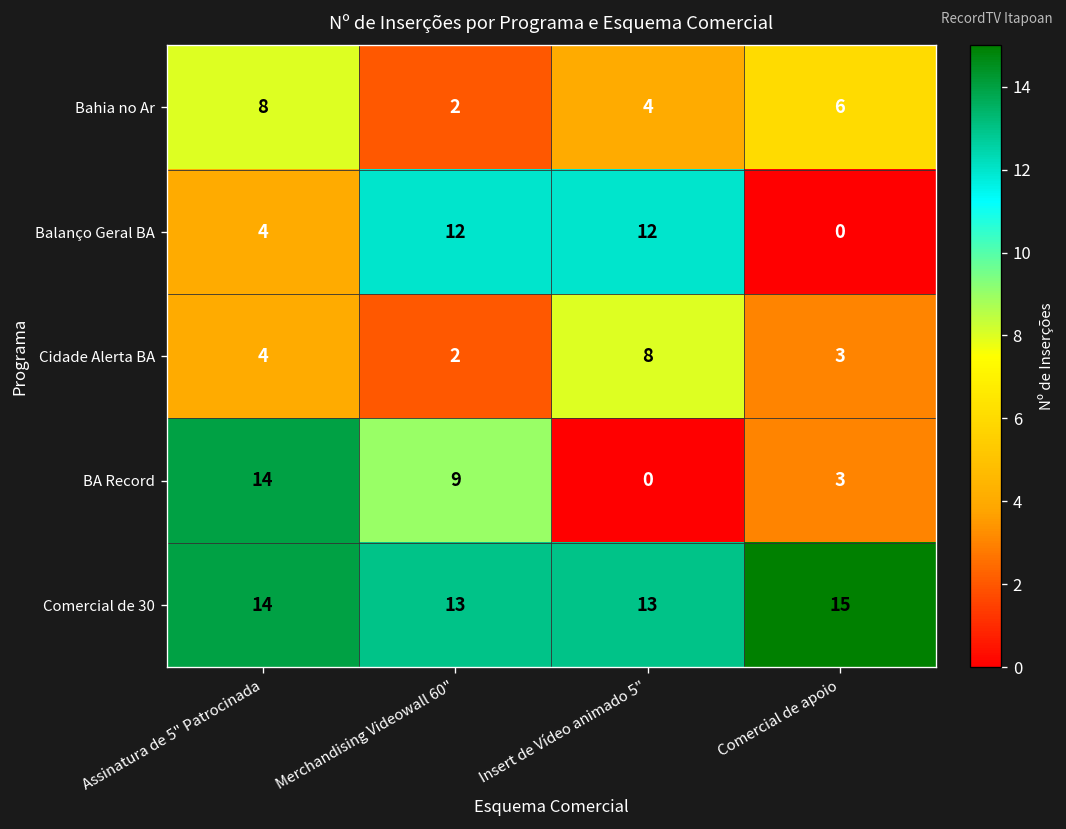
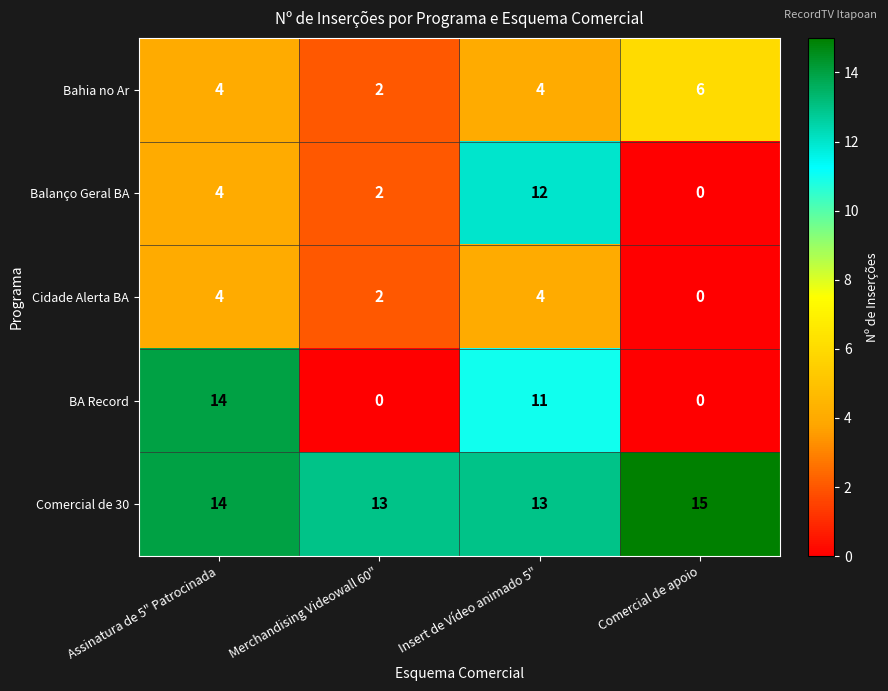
  {
    "Bahia no Ar": {
-     "Assinatura de 5\" Patrocinada": 8,
+     "Assinatura de 5\" Patrocinada": 4,
      "Merchandising Videowall 60\"": 2,
      "Insert de Vídeo animado 5\"": 4,
      "Comercial de apoio": 6
    },
    "Balanço Geral BA": {
      "Assinatura de 5\" Patrocinada": 4,
-     "Merchandising Videowall 60\"": 12,
+     "Merchandising Videowall 60\"": 2,
      "Insert de Vídeo animado 5\"": 12,
      "Comercial de apoio": 0
    },
    "Cidade Alerta BA": {
      "Assinatura de 5\" Patrocinada": 4,
      "Merchandising Videowall 60\"": 2,
-     "Insert de Vídeo animado 5\"": 8,
-     "Comercial de apoio": 3
+     "Insert de Vídeo animado 5\"": 4,
+     "Comercial de apoio": 0
    },
    "BA Record": {
      "Assinatura de 5\" Patrocinada": 14,
-     "Merchandising Videowall 60\"": 9,
-     "Insert de Vídeo animado 5\"": 0,
-     "Comercial de apoio": 3
+     "Merchandising Videowall 60\"": 0,
+     "Insert de Vídeo animado 5\"": 11,
+     "Comercial de apoio": 0
    },
    "Comercial de 30": {
      "Assinatura de 5\" Patrocinada": 14,
      "Merchandising Videowall 60\"": 13,
      "Insert de Vídeo animado 5\"": 13,
      "Comercial de apoio": 15
    }
  }
